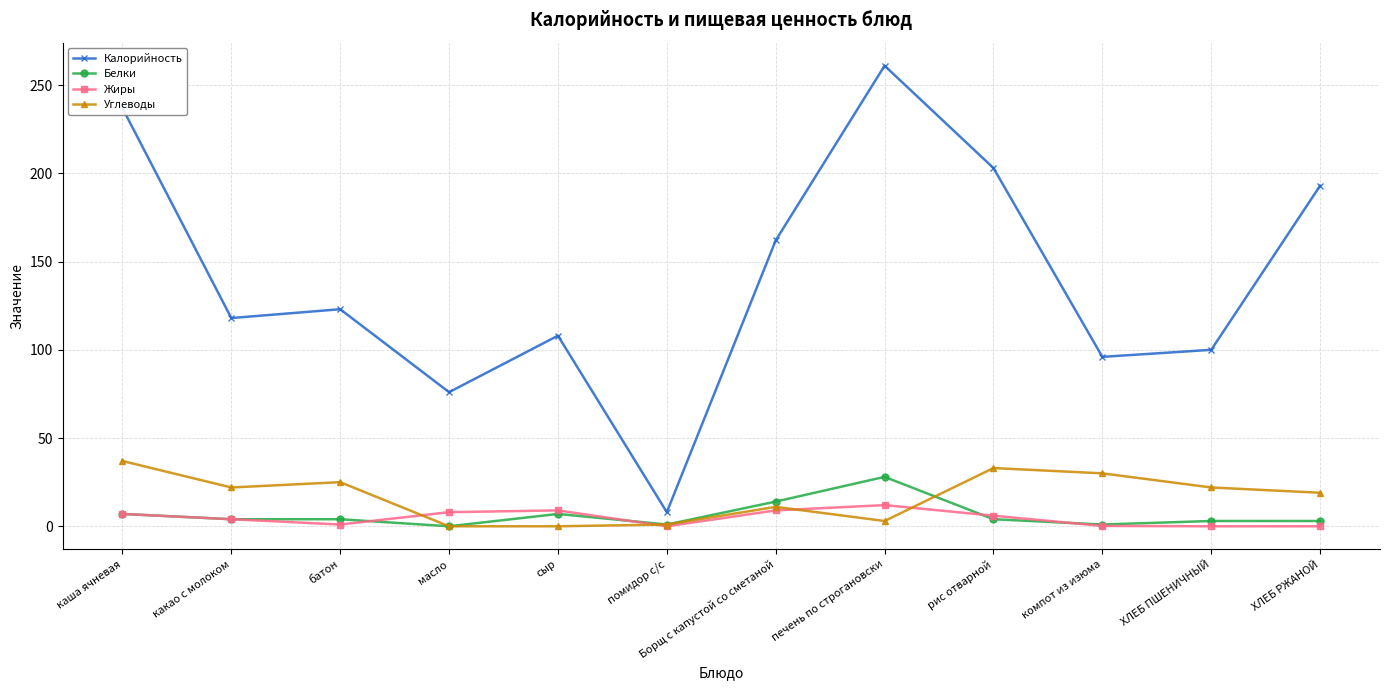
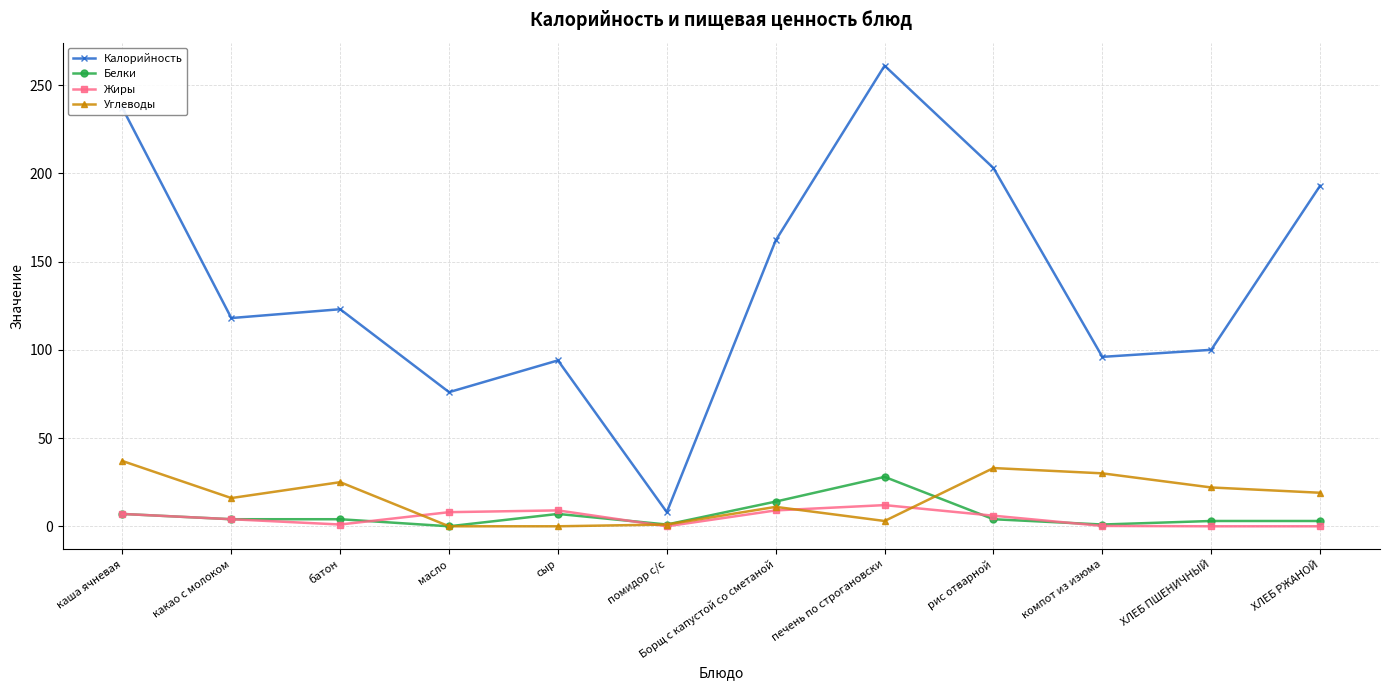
  {
    "Калорийность": {
      "какао с молоком": 118,
      "батон": 123,
      "масло": 76,
-     "сыр": 108,
+     "сыр": 94,
      "помидор с/с": 8,
      "Борщ с капустой со сметаной": 162,
      "печень по строгановски": 261,
      "рис отварной": 203,
      "компот из изюма": 96,
      "ХЛЕБ ПШЕНИЧНЫЙ": 100,
      "ХЛЕБ РЖАНОЙ": 193
    },
    "Белки": {
      "батон": 4,
      "сыр": 7,
      "Борщ с капустой со сметаной": 14,
      "печень по строгановски": 28,
      "рис отварной": 4,
      "ХЛЕБ ПШЕНИЧНЫЙ": 3,
      "ХЛЕБ РЖАНОЙ": 3
    },
    "Жиры": {
      "батон": 1,
      "масло": 8,
      "сыр": 9,
      "Борщ с капустой со сметаной": 9,
      "печень по строгановски": 12,
      "рис отварной": 6,
      "ХЛЕБ ПШЕНИЧНЫЙ": 0,
      "ХЛЕБ РЖАНОЙ": 0
    },
    "Углеводы": {
      "каша ячневая": 37,
-     "какао с молоком": 22,
+     "какао с молоком": 16,
      "батон": 25,
      "сыр": 0,
      "Борщ с капустой со сметаной": 11,
      "печень по строгановски": 3,
      "рис отварной": 33,
      "компот из изюма": 30,
      "ХЛЕБ ПШЕНИЧНЫЙ": 22,
      "ХЛЕБ РЖАНОЙ": 19
    }
  }
